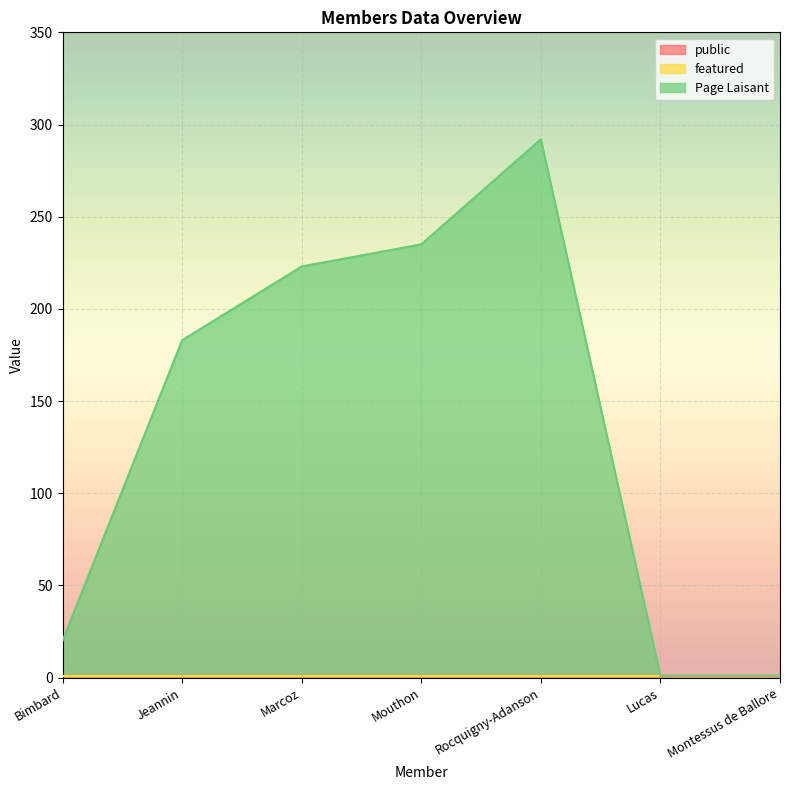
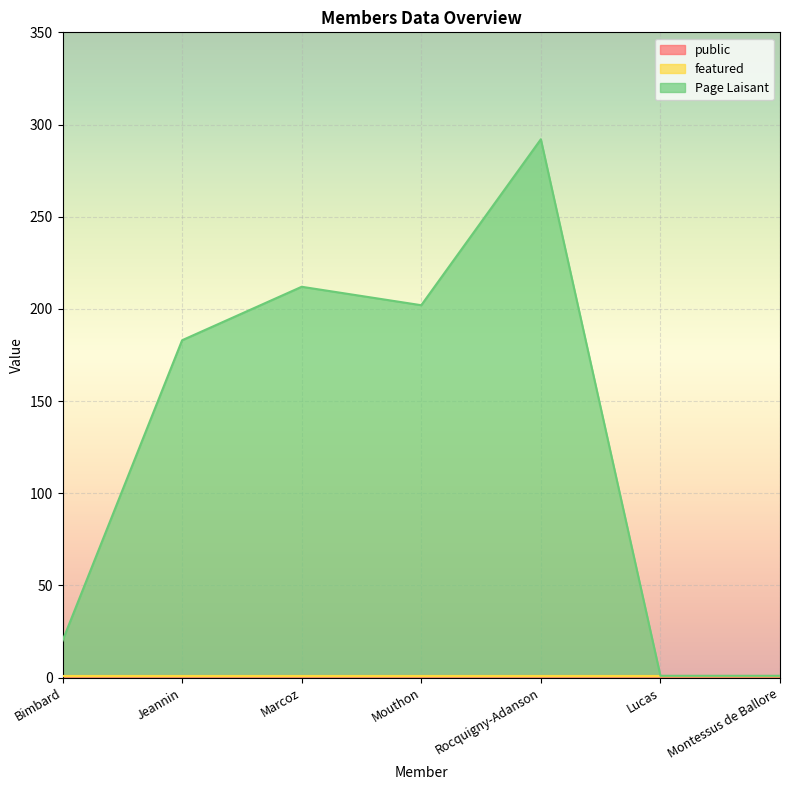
  {
    "featured": {
      "Bimbard": 1,
      "Jeannin": 1,
      "Marcoz": 1,
      "Mouthon": 1,
      "Rocquigny-Adanson": 1
    },
    "Page Laisant": {
      "Bimbard": 20,
      "Jeannin": 183,
-     "Marcoz": 223,
-     "Mouthon": 235,
+     "Marcoz": 212,
+     "Mouthon": 202,
      "Rocquigny-Adanson": 292
    }
  }
